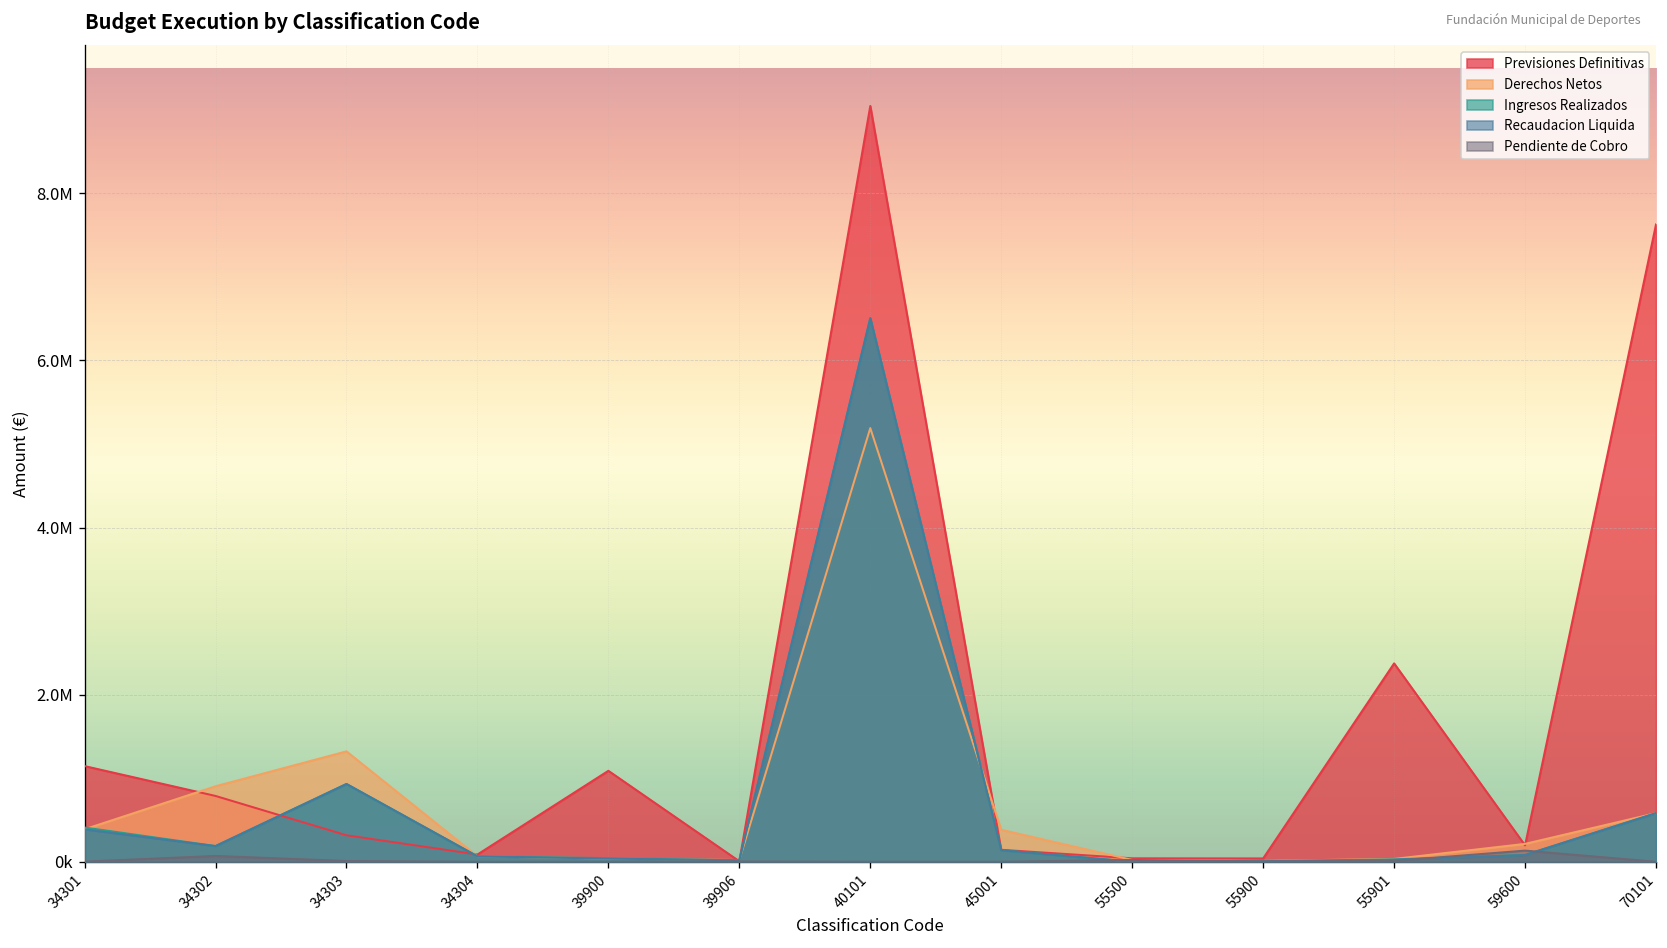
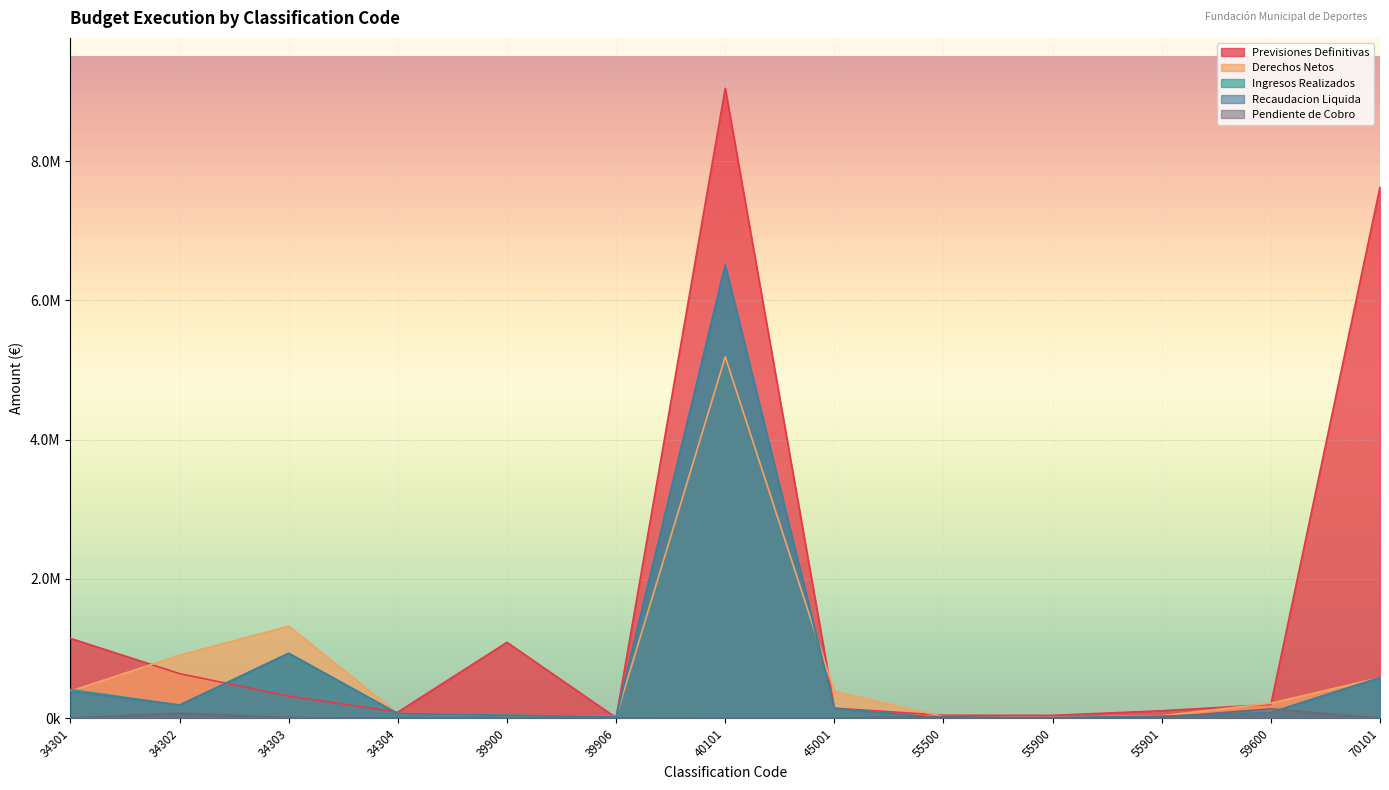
  {
    "Previsiones Definitivas": {
      "34301": 1100000,
-     "34302": 800000,
+     "34302": 600000,
      "34303": 300000,
      "39900": 1100000,
      "40101": 9000000,
-     "55901": 2400000,
+     "55901": 100000,
      "70101": 7600000
    },
    "Derechos Netos": {
      "34302": 900000,
      "34303": 1300000,
      "40101": 5200000,
      "45001": 400000
    }
  }
